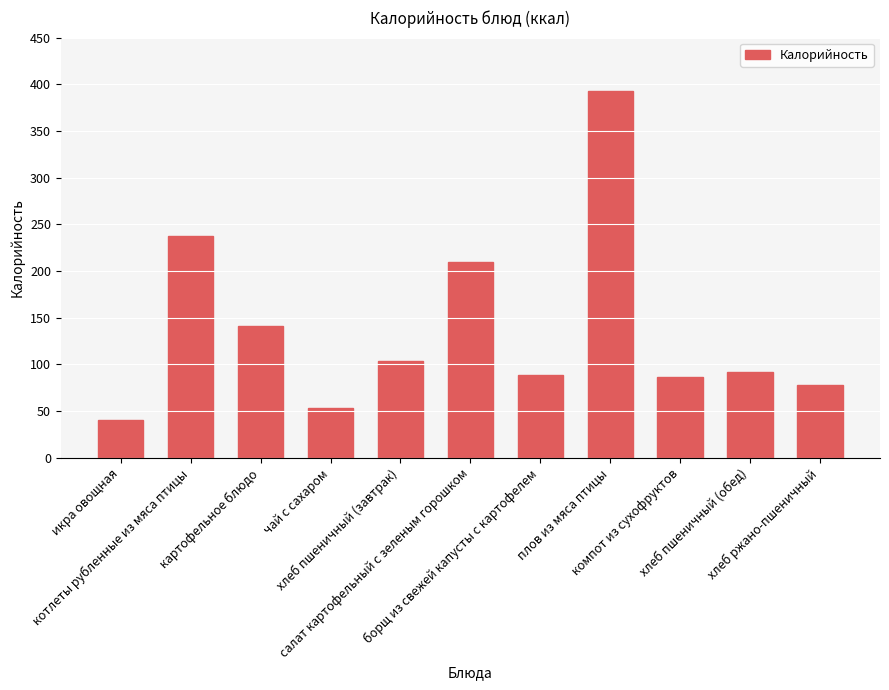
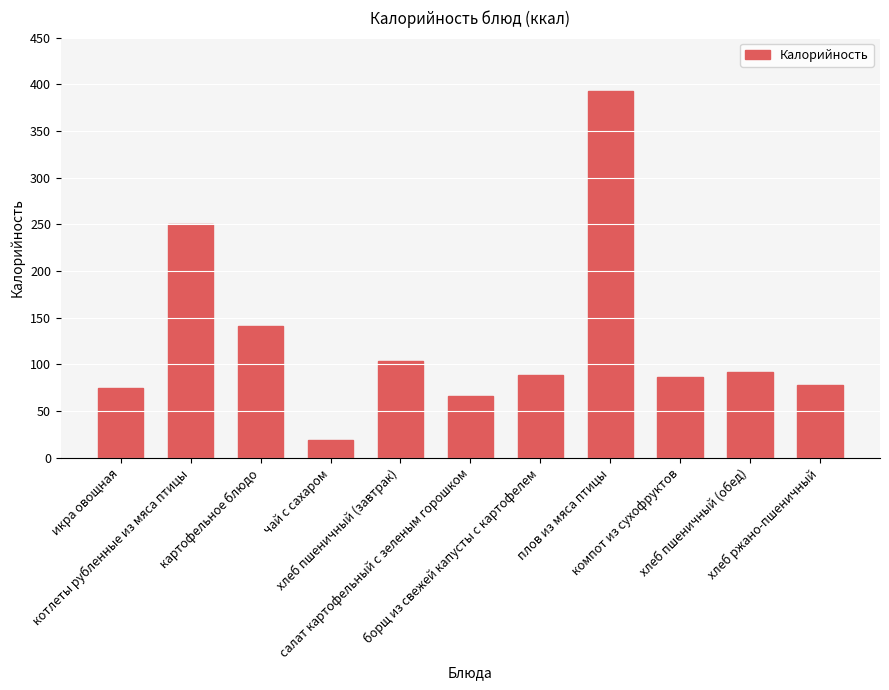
  {
-   "икра овощная": 40,
-   "котлеты рубленные из мяса птицы": 240,
+   "икра овощная": 70,
+   "котлеты рубленные из мяса птицы": 250,
    "картофельное блюдо": 140,
-   "чай с сахаром": 50,
+   "чай с сахаром": 20,
    "хлеб пшеничный (завтрак)": 100,
-   "салат картофельный с зеленым горошком": 210,
+   "салат картофельный с зеленым горошком": 70,
    "борщ из свежей капусты с картофелем": 90,
    "плов из мяса птицы": 390,
    "компот из сухофруктов": 90,
    "хлеб пшеничный (обед)": 90,
    "хлеб ржано-пшеничный": 80
  }
